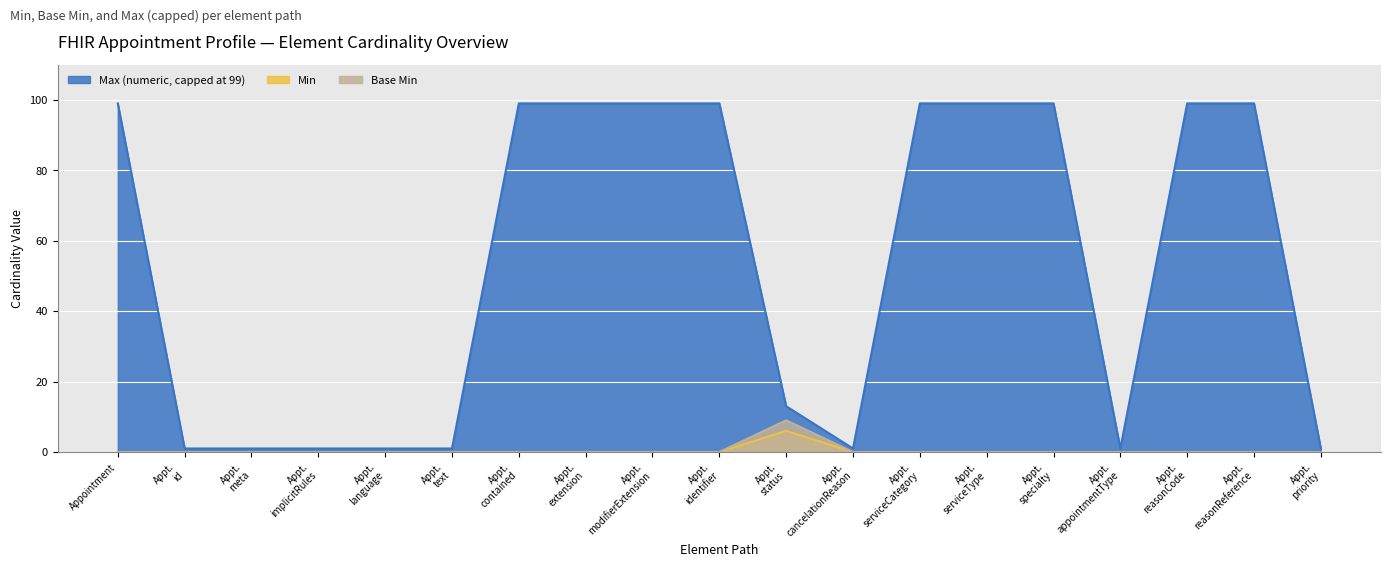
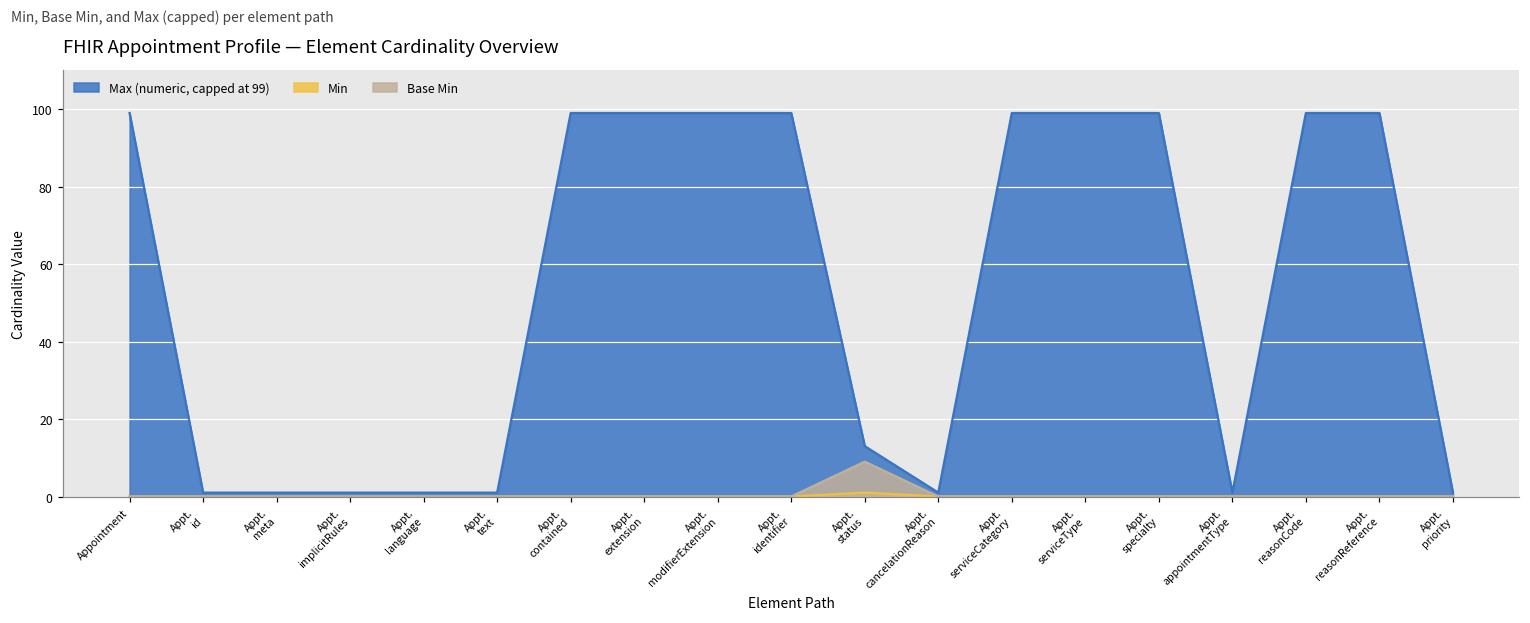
  {
    "Max (numeric, capped at 99)": {
      "Appointment": 99,
      "Appt. id": 1,
      "Appt. meta": 1,
      "Appt. implicitRules": 1,
      "Appt. language": 1,
      "Appt. text": 1,
      "Appt. contained": 99,
      "Appt. extension": 99,
      "Appt. modifierExtension": 99,
      "Appt. identifier": 99,
      "Appt. status": 13,
      "Appt. cancelationReason": 1,
      "Appt. serviceCategory": 99,
      "Appt. serviceType": 99,
      "Appt. specialty": 99,
      "Appt. appointmentType": 1,
      "Appt. reasonCode": 99,
      "Appt. reasonReference": 99,
      "Appt. priority": 1
    },
    "Min": {
-     "Appt. status": 6
+     "Appt. status": 1
    },
    "Base Min": {
      "Appt. status": 9
    }
  }
